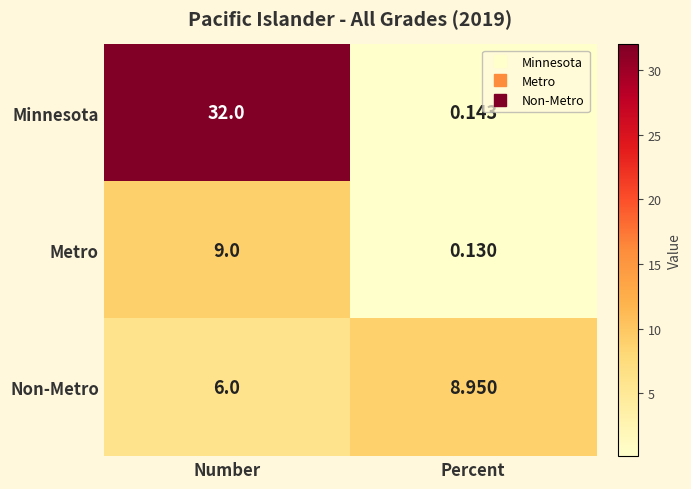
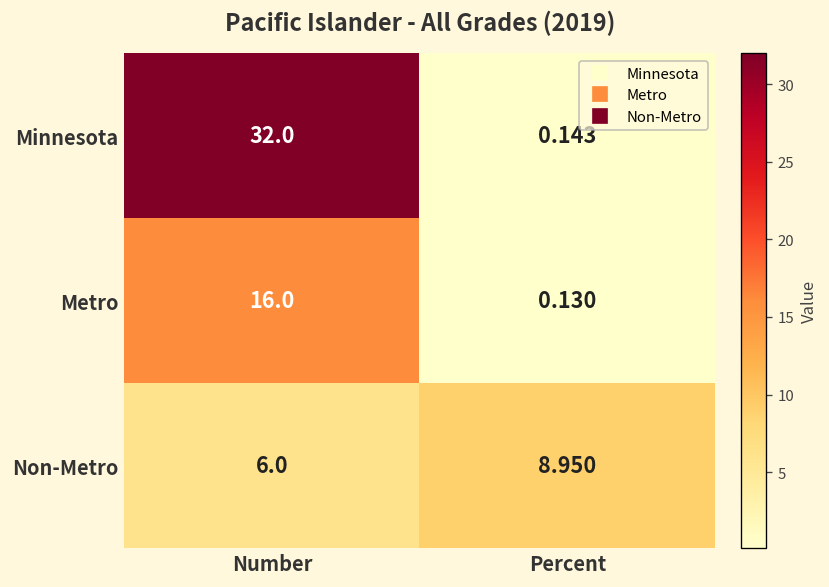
  {
    "Minnesota": {
      "Number": 32.0
    },
    "Metro": {
-     "Number": 9.0,
+     "Number": 16.0,
      "Percent": 0.130
    },
    "Non-Metro": {
      "Number": 6.0,
      "Percent": 8.950
    }
  }
